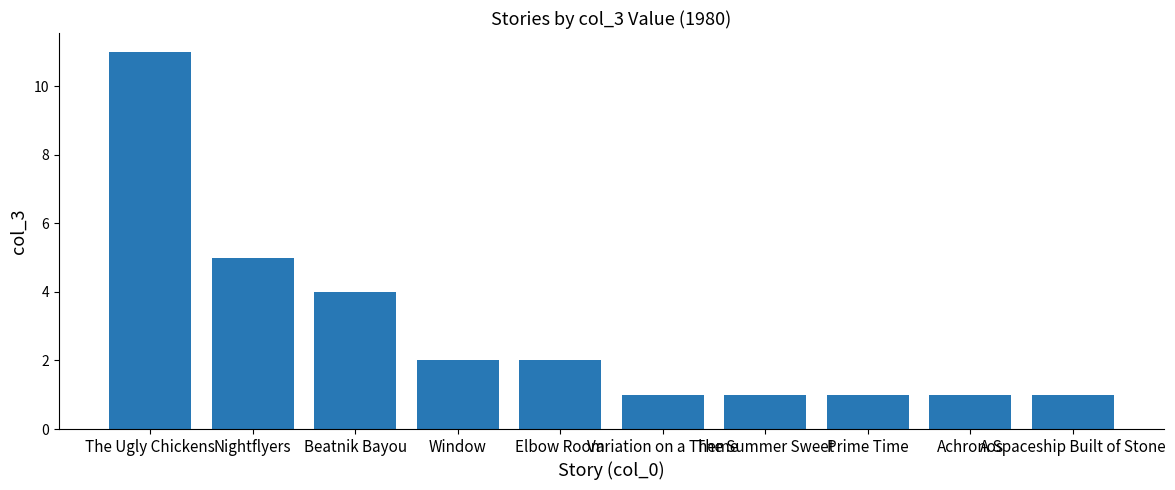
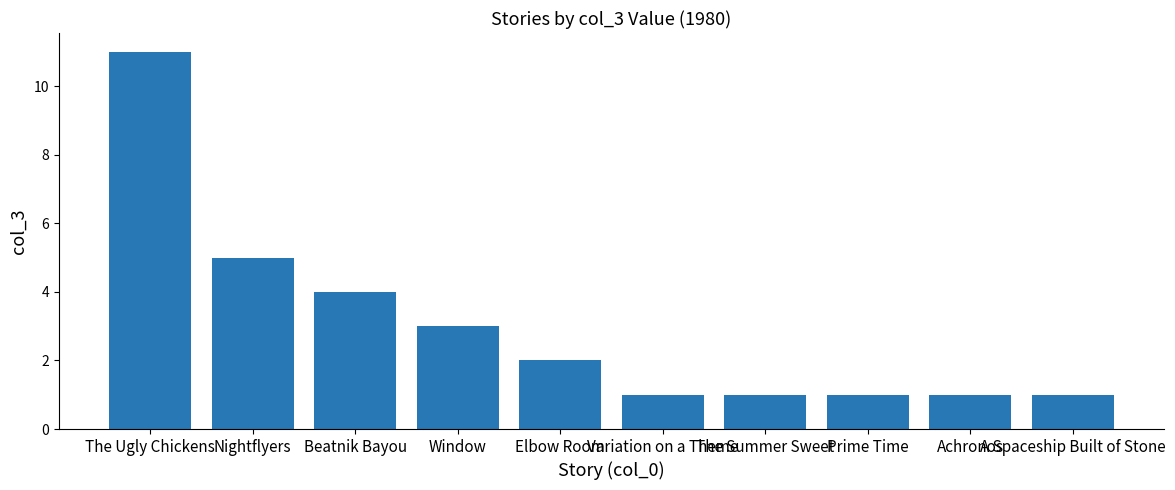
  {
    "The Ugly Chickens": 11,
    "Nightflyers": 5,
    "Beatnik Bayou": 4,
-   "Window": 2
+   "Window": 3
  }
